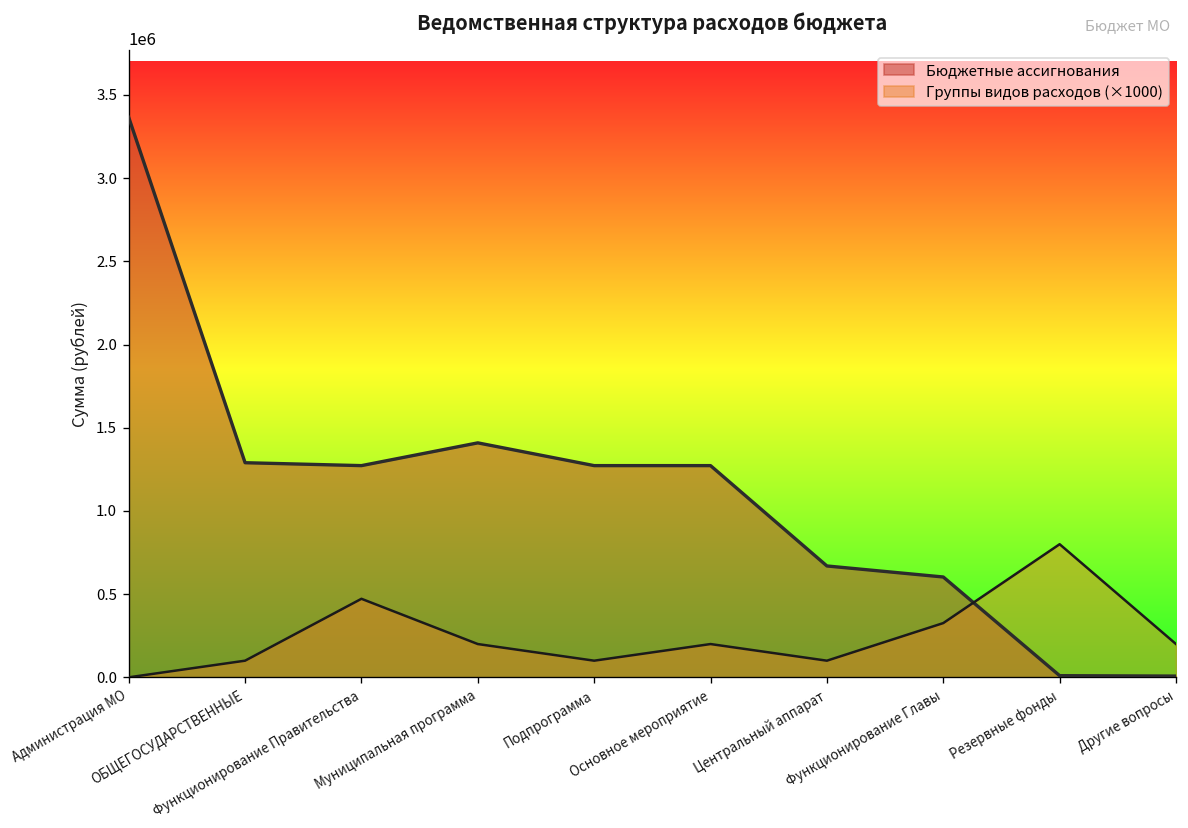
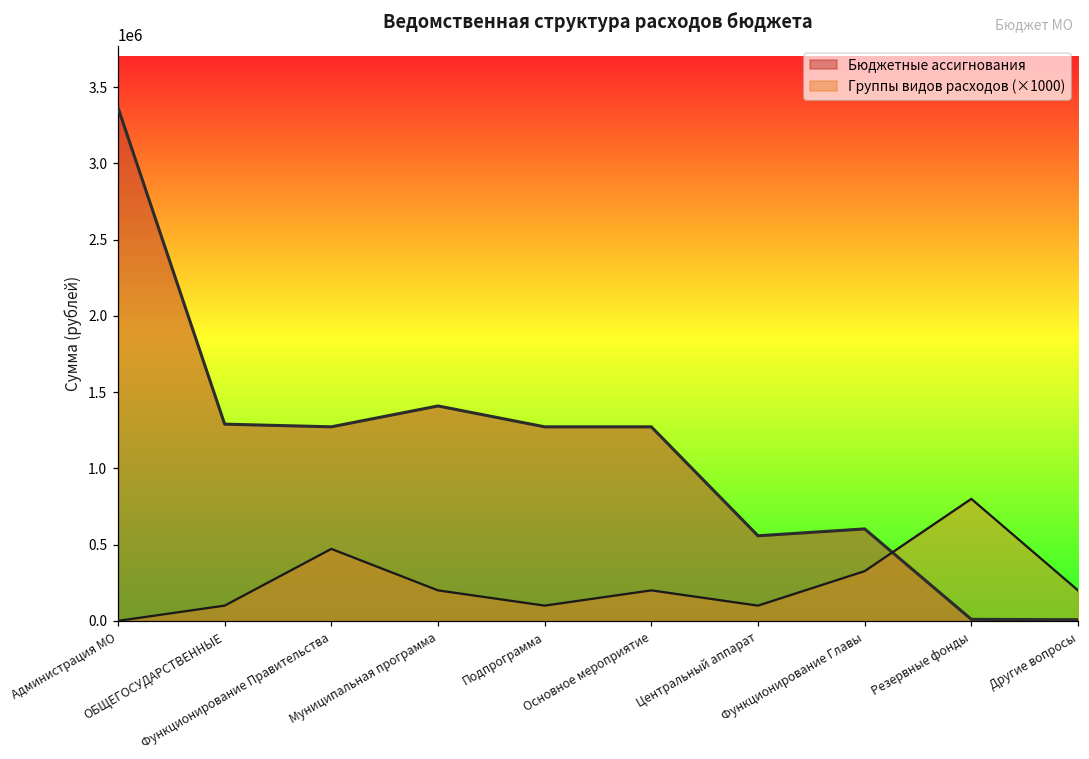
  {
    "Бюджетные ассигнования": {
      "Администрация МО": 3370000,
      "ОБЩЕГОСУДАРСТВЕННЫЕ": 1290000,
      "Функционирование Правительства": 1270000,
      "Муниципальная программа": 1410000,
      "Подпрограмма": 1270000,
      "Основное мероприятие": 1270000,
-     "Центральный аппарат": 670000,
+     "Центральный аппарат": 560000,
      "Функционирование Главы": 600000,
      "Резервные фонды": 10000,
      "Другие вопросы": 10000
    },
    "Группы видов расходов (×1000)": {
      "Администрация МО": 0,
      "ОБЩЕГОСУДАРСТВЕННЫЕ": 100000,
      "Функционирование Правительства": 470000,
      "Муниципальная программа": 200000,
      "Подпрограмма": 100000,
      "Основное мероприятие": 200000,
      "Центральный аппарат": 100000,
      "Функционирование Главы": 330000,
      "Резервные фонды": 800000,
      "Другие вопросы": 200000
    }
  }
